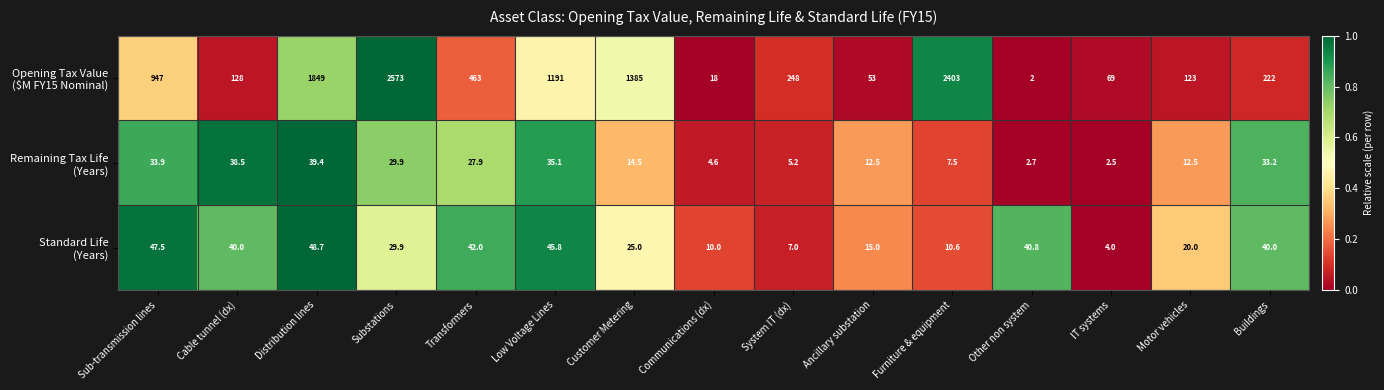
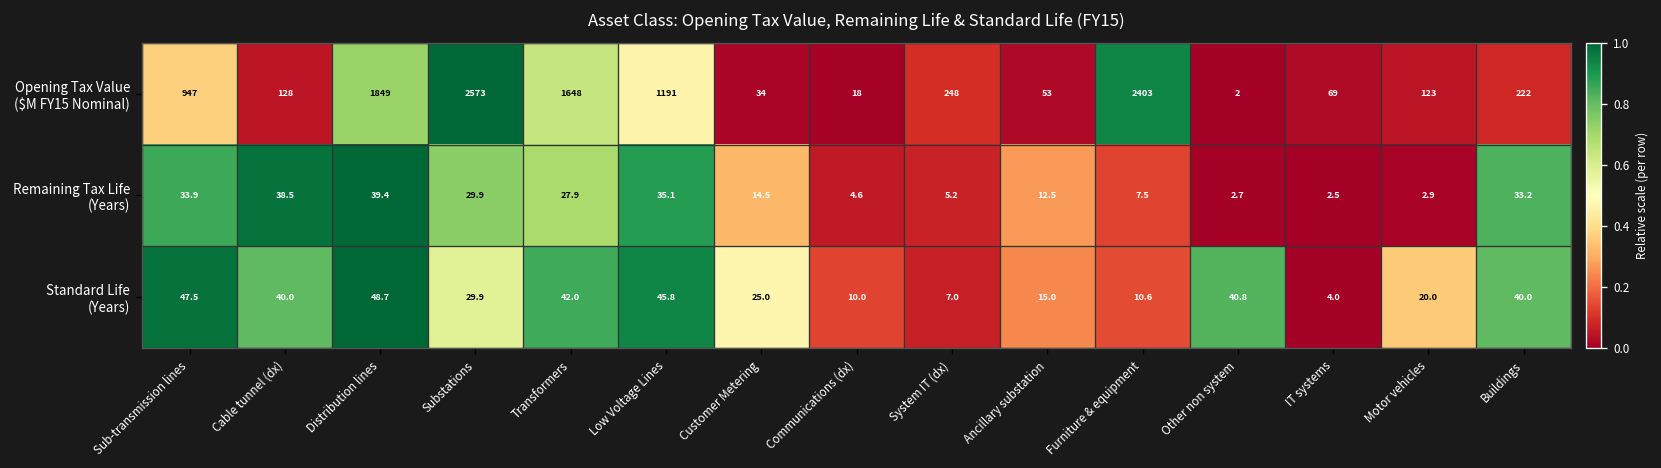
  {
    "Opening Tax Value ($M FY15 Nominal)": {
      "Sub-transmission lines": 947,
      "Cable tunnel (dx)": 128,
      "Distribution lines": 1849,
      "Substations": 2573,
-     "Transformers": 463,
+     "Transformers": 1648,
      "Low Voltage Lines": 1191,
-     "Customer Metering": 1385,
+     "Customer Metering": 34,
      "Communications (dx)": 18,
      "System IT (dx)": 248,
      "Ancillary substation": 53,
      "Furniture & equipment": 2403,
      "Other non system": 2,
      "IT systems": 69,
      "Motor vehicles": 123,
      "Buildings": 222
    },
    "Remaining Tax Life (Years)": {
      "Sub-transmission lines": 33.9,
      "Cable tunnel (dx)": 38.5,
      "Distribution lines": 39.4,
      "Substations": 29.9,
      "Transformers": 27.9,
      "Low Voltage Lines": 35.1,
      "Customer Metering": 14.5,
      "Communications (dx)": 4.6,
      "System IT (dx)": 5.2,
      "Ancillary substation": 12.5,
      "Furniture & equipment": 7.5,
      "Other non system": 2.7,
      "IT systems": 2.5,
-     "Motor vehicles": 12.5,
+     "Motor vehicles": 2.9,
      "Buildings": 33.2
    },
    "Standard Life (Years)": {
      "Sub-transmission lines": 47.5,
      "Cable tunnel (dx)": 40.0,
      "Distribution lines": 48.7,
      "Substations": 29.9,
      "Transformers": 42.0,
      "Low Voltage Lines": 45.8,
      "Customer Metering": 25.0,
      "Communications (dx)": 10.0,
      "System IT (dx)": 7.0,
      "Ancillary substation": 15.0,
      "Furniture & equipment": 10.6,
      "Other non system": 40.8,
      "IT systems": 4.0,
      "Motor vehicles": 20.0,
      "Buildings": 40.0
    }
  }
